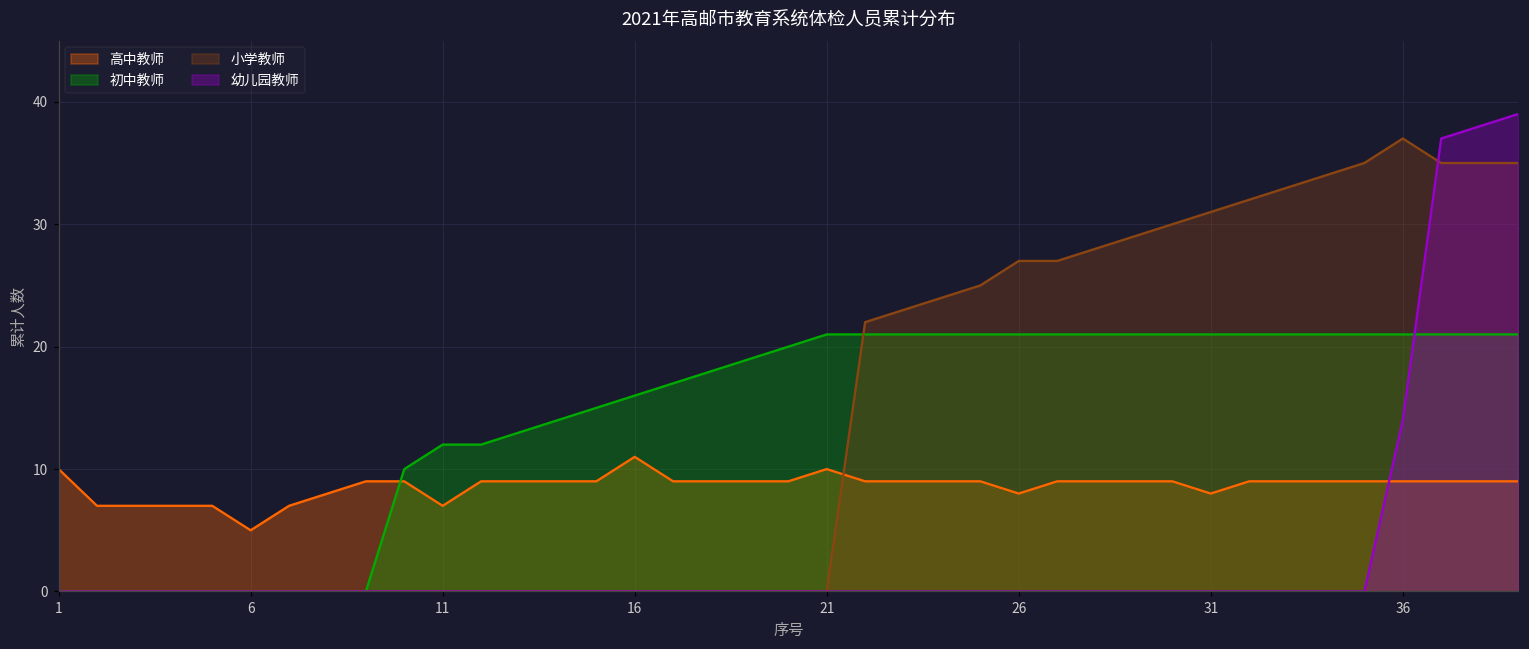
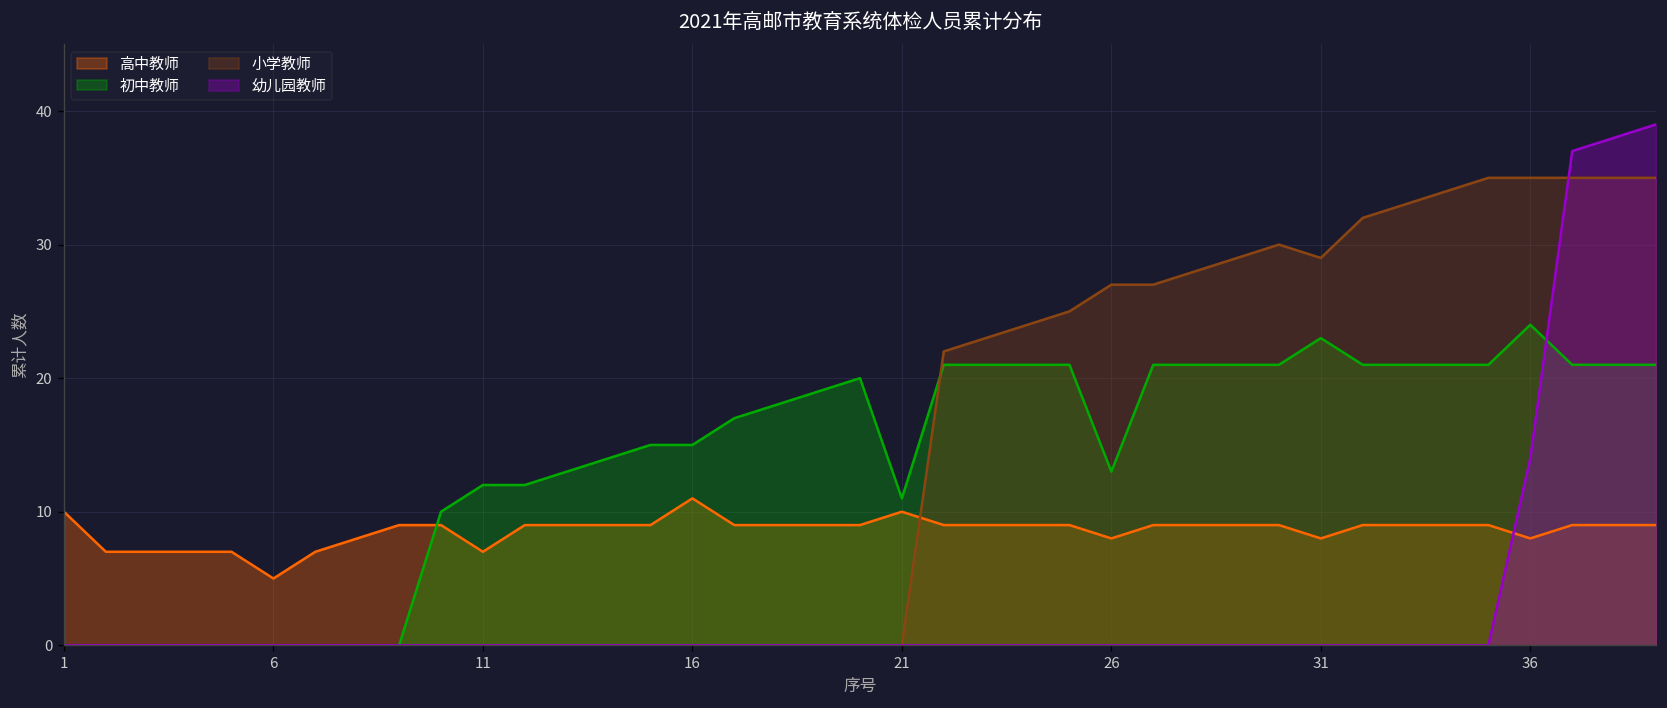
  {
    "高中教师": {
      "1": 10,
      "6": 5,
      "11": 7,
      "16": 11,
      "21": 10,
      "26": 8,
      "31": 8,
-     "36": 9
+     "36": 8
    },
    "初中教师": {
      "11": 12,
-     "16": 16,
-     "21": 21,
-     "26": 21,
-     "31": 21,
-     "36": 21
+     "16": 15,
+     "21": 11,
+     "26": 13,
+     "31": 23,
+     "36": 24
    },
    "小学教师": {
      "26": 27,
-     "31": 31,
-     "36": 37
+     "31": 29,
+     "36": 35
    },
    "幼儿园教师": {
      "26": 0,
      "31": 0,
      "36": 14
    }
  }
